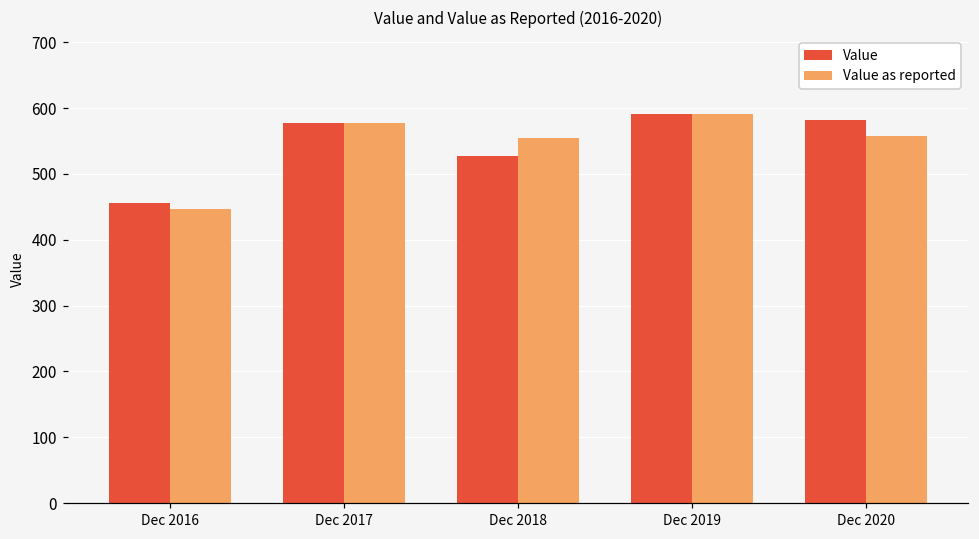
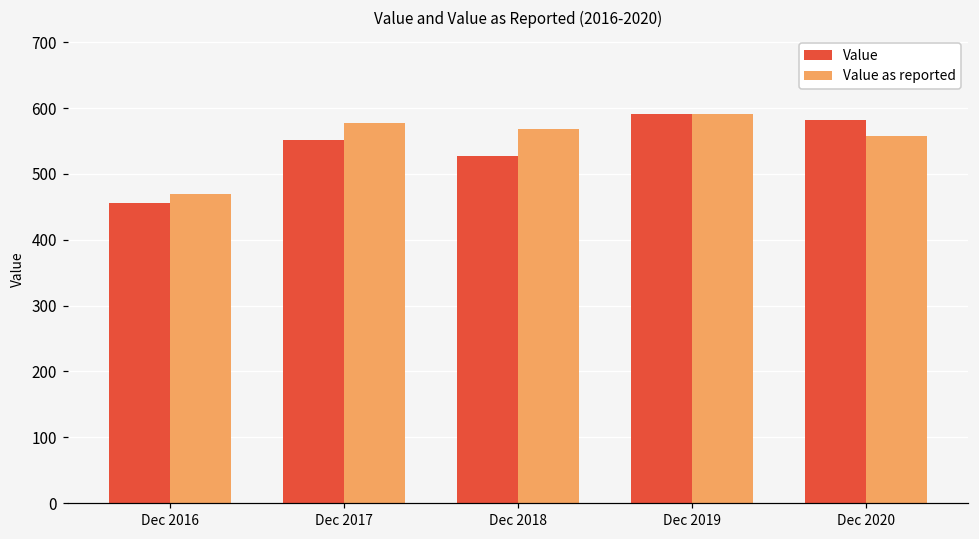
  {
    "Value": {
      "Dec 2016": 460,
-     "Dec 2017": 580,
+     "Dec 2017": 550,
      "Dec 2018": 530,
      "Dec 2019": 590,
      "Dec 2020": 580
    },
    "Value as reported": {
-     "Dec 2016": 450,
+     "Dec 2016": 470,
      "Dec 2017": 580,
-     "Dec 2018": 550,
+     "Dec 2018": 570,
      "Dec 2019": 590,
      "Dec 2020": 560
    }
  }
